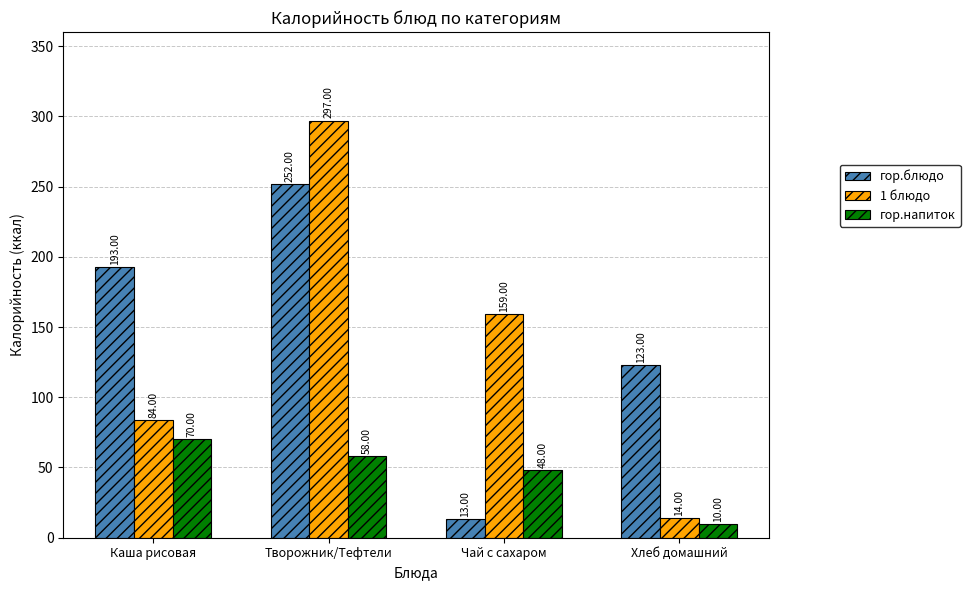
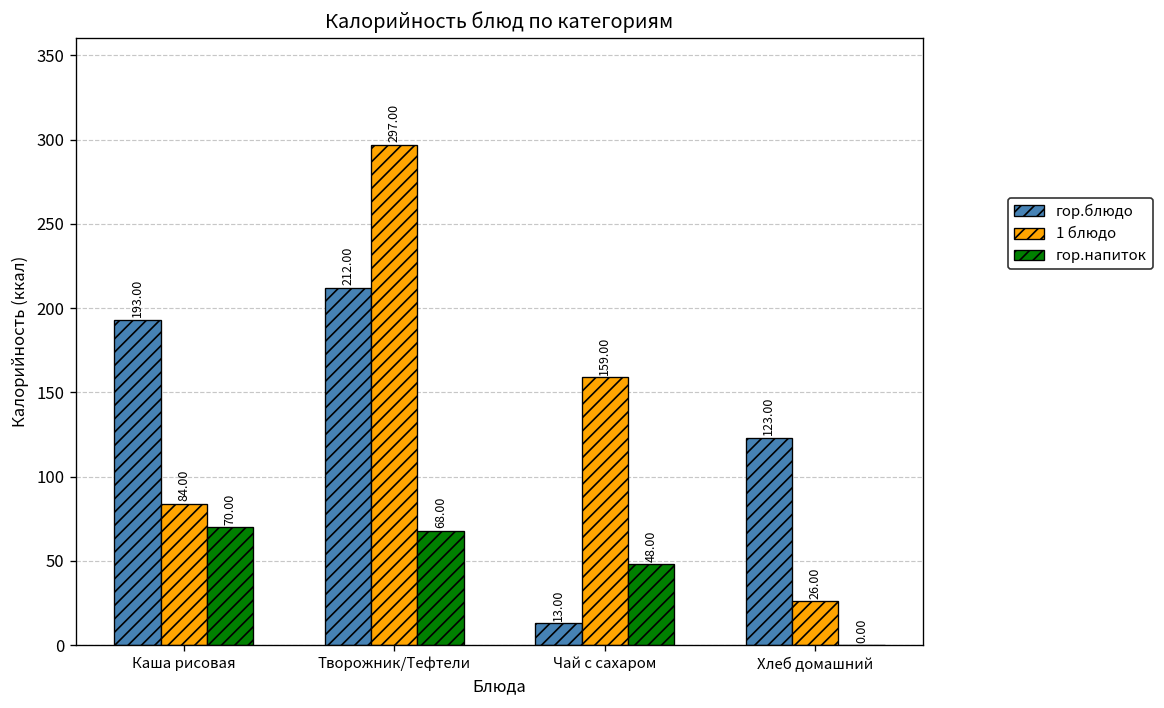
  {
    "гор.блюдо": {
      "Каша рисовая": 193.00,
-     "Творожник/Тефтели": 252.00,
+     "Творожник/Тефтели": 212.00,
      "Чай с сахаром": 13.00,
      "Хлеб домашний": 123.00
    },
    "1 блюдо": {
      "Каша рисовая": 84.00,
      "Творожник/Тефтели": 297.00,
      "Чай с сахаром": 159.00,
-     "Хлеб домашний": 14.00
+     "Хлеб домашний": 26.00
    },
    "гор.напиток": {
      "Каша рисовая": 70.00,
-     "Творожник/Тефтели": 58.00,
+     "Творожник/Тефтели": 68.00,
      "Чай с сахаром": 48.00,
-     "Хлеб домашний": 10.00
+     "Хлеб домашний": 0.00
    }
  }
